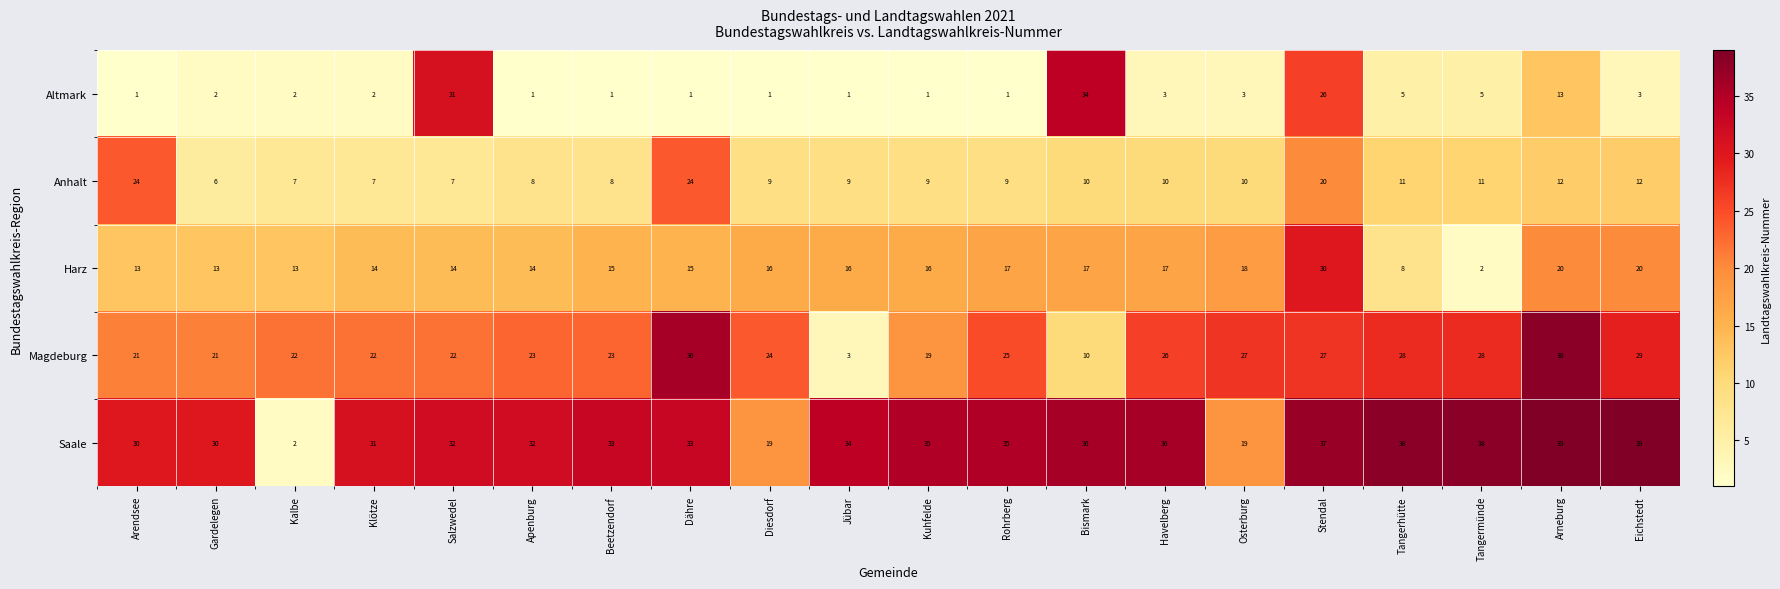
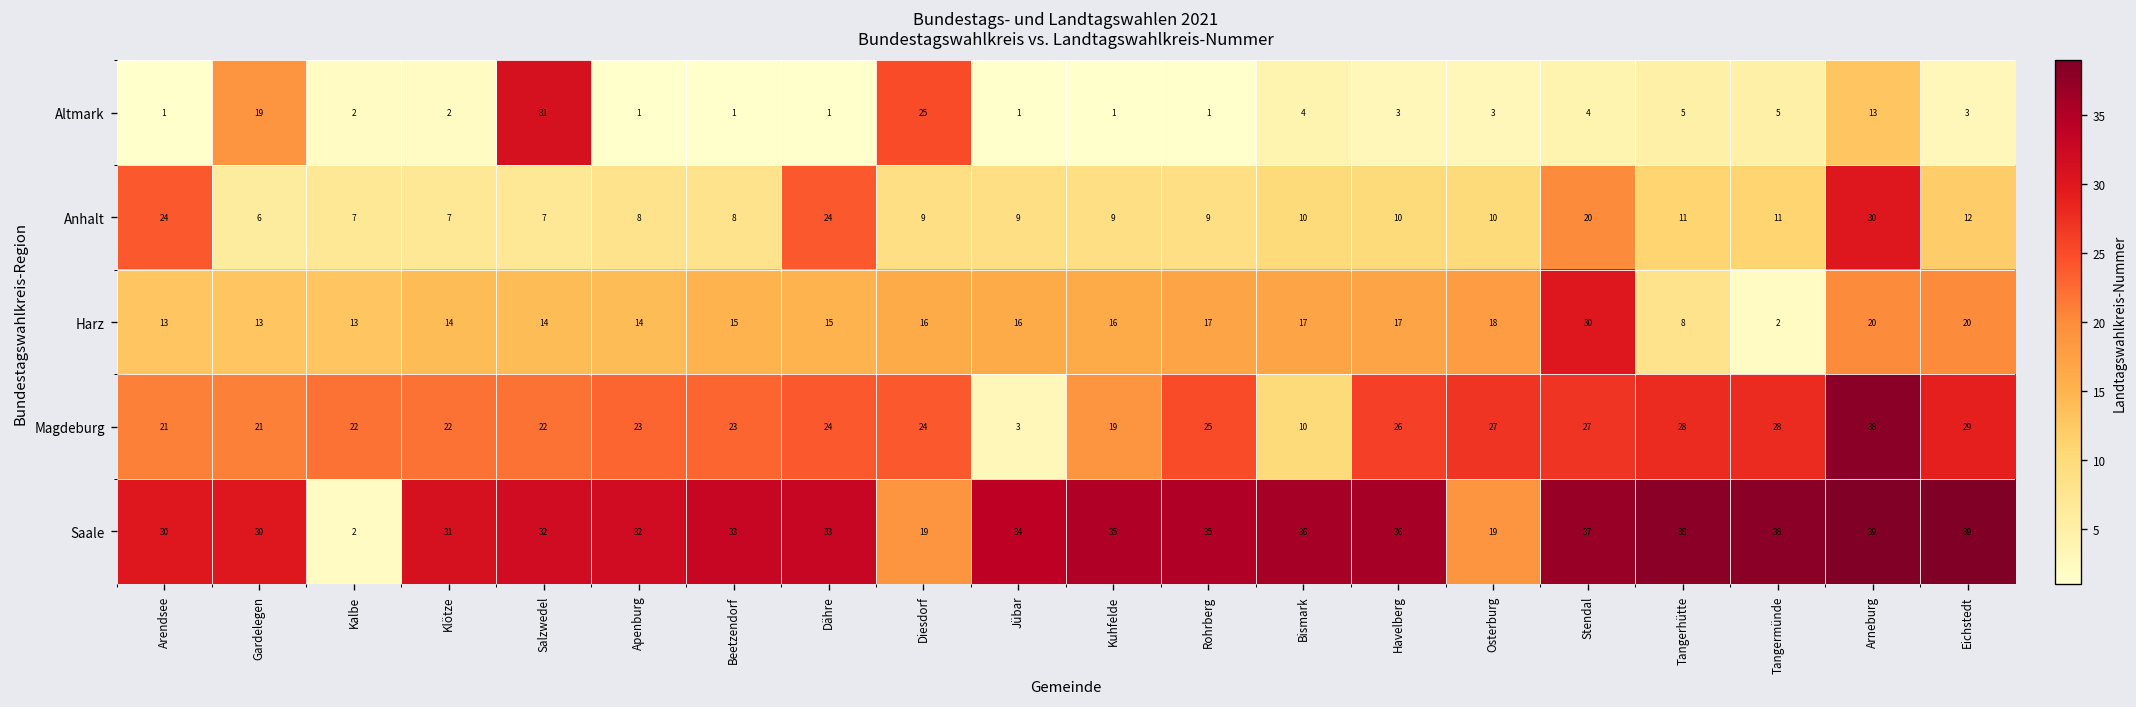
  {
    "Altmark": {
      "Arendsee": 1,
-     "Gardelegen": 2,
+     "Gardelegen": 19,
      "Kalbe": 2,
      "Klötze": 2,
      "Salzwedel": 31,
      "Apenburg": 1,
      "Beetzendorf": 1,
      "Dähre": 1,
-     "Diesdorf": 1,
+     "Diesdorf": 25,
      "Jübar": 1,
      "Kuhfelde": 1,
      "Rohrberg": 1,
-     "Bismark": 34,
+     "Bismark": 4,
      "Havelberg": 3,
      "Osterburg": 3,
-     "Stendal": 26,
+     "Stendal": 4,
      "Tangerhütte": 5,
      "Tangermünde": 5,
      "Arneburg": 13,
      "Eichstedt": 3
    },
    "Anhalt": {
      "Arendsee": 24,
      "Gardelegen": 6,
      "Kalbe": 7,
      "Klötze": 7,
      "Salzwedel": 7,
      "Apenburg": 8,
      "Beetzendorf": 8,
      "Dähre": 24,
      "Diesdorf": 9,
      "Jübar": 9,
      "Kuhfelde": 9,
      "Rohrberg": 9,
      "Bismark": 10,
      "Havelberg": 10,
      "Osterburg": 10,
      "Stendal": 20,
      "Tangerhütte": 11,
      "Tangermünde": 11,
-     "Arneburg": 12,
+     "Arneburg": 30,
      "Eichstedt": 12
    },
    "Harz": {
      "Arendsee": 13,
      "Gardelegen": 13,
      "Kalbe": 13,
      "Klötze": 14,
      "Salzwedel": 14,
      "Apenburg": 14,
      "Beetzendorf": 15,
      "Dähre": 15,
      "Diesdorf": 16,
      "Jübar": 16,
      "Kuhfelde": 16,
      "Rohrberg": 17,
      "Bismark": 17,
      "Havelberg": 17,
      "Osterburg": 18,
      "Stendal": 30,
      "Tangerhütte": 8,
      "Tangermünde": 2,
      "Arneburg": 20,
      "Eichstedt": 20
    },
    "Magdeburg": {
      "Arendsee": 21,
      "Gardelegen": 21,
      "Kalbe": 22,
      "Klötze": 22,
      "Salzwedel": 22,
      "Apenburg": 23,
      "Beetzendorf": 23,
-     "Dähre": 36,
+     "Dähre": 24,
      "Diesdorf": 24,
      "Jübar": 3,
      "Kuhfelde": 19,
      "Rohrberg": 25,
      "Bismark": 10,
      "Havelberg": 26,
      "Osterburg": 27,
      "Stendal": 27,
      "Tangerhütte": 28,
      "Tangermünde": 28,
      "Arneburg": 38,
      "Eichstedt": 29
    },
    "Saale": {
      "Arendsee": 30,
      "Gardelegen": 30,
      "Kalbe": 2,
      "Klötze": 31,
      "Salzwedel": 32,
      "Apenburg": 32,
      "Beetzendorf": 33,
      "Dähre": 33,
      "Diesdorf": 19,
      "Jübar": 34,
      "Kuhfelde": 35,
      "Rohrberg": 35,
      "Bismark": 36,
      "Havelberg": 36,
      "Osterburg": 19,
      "Stendal": 37,
      "Tangerhütte": 38,
      "Tangermünde": 38,
      "Arneburg": 39,
      "Eichstedt": 39
    }
  }
